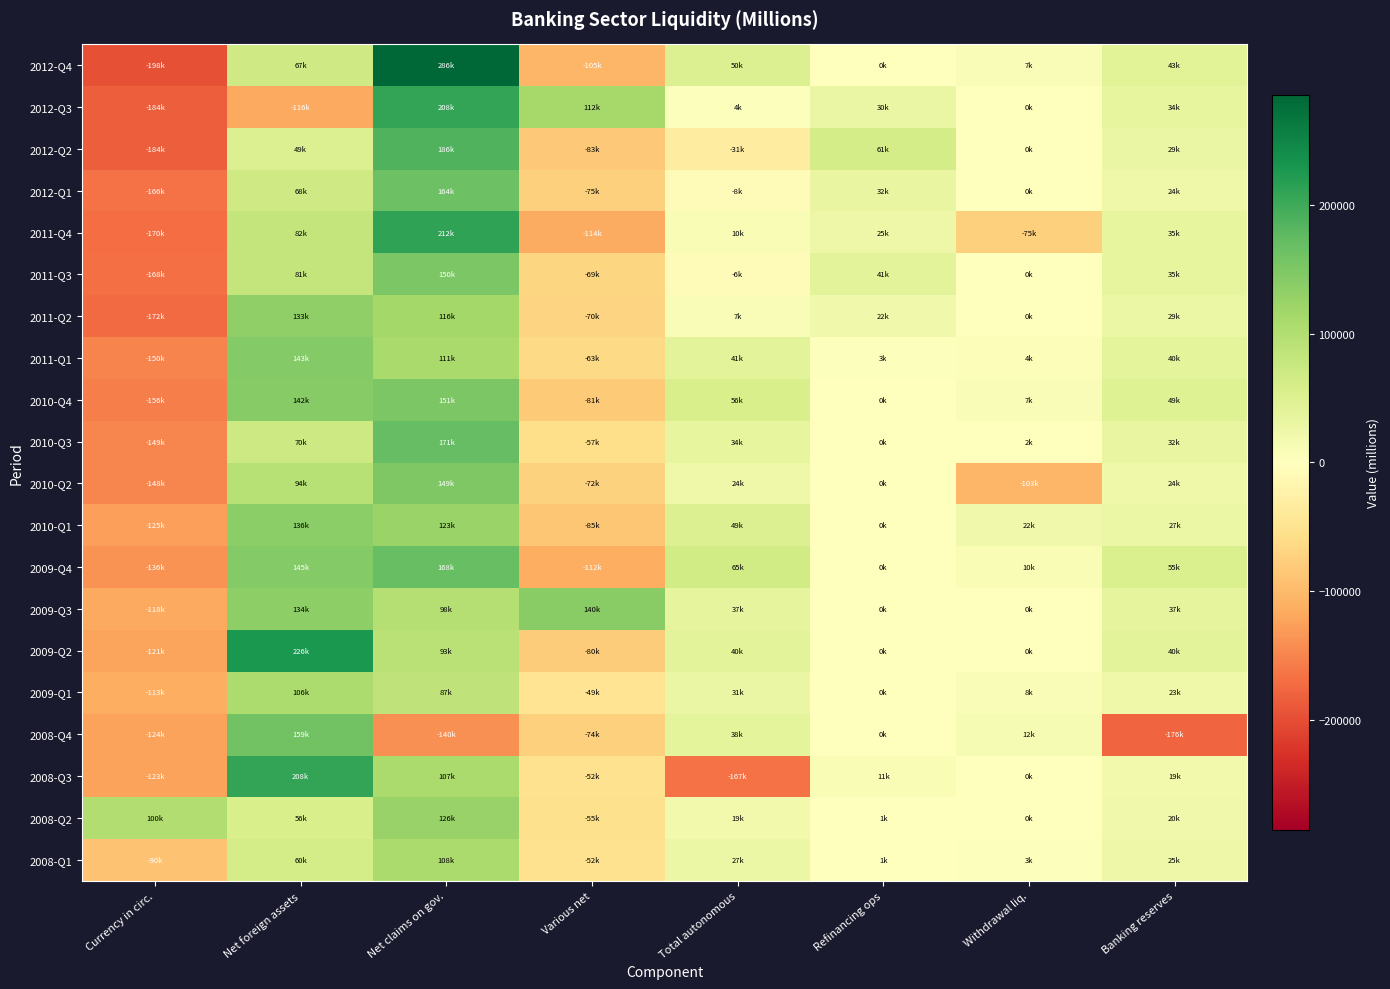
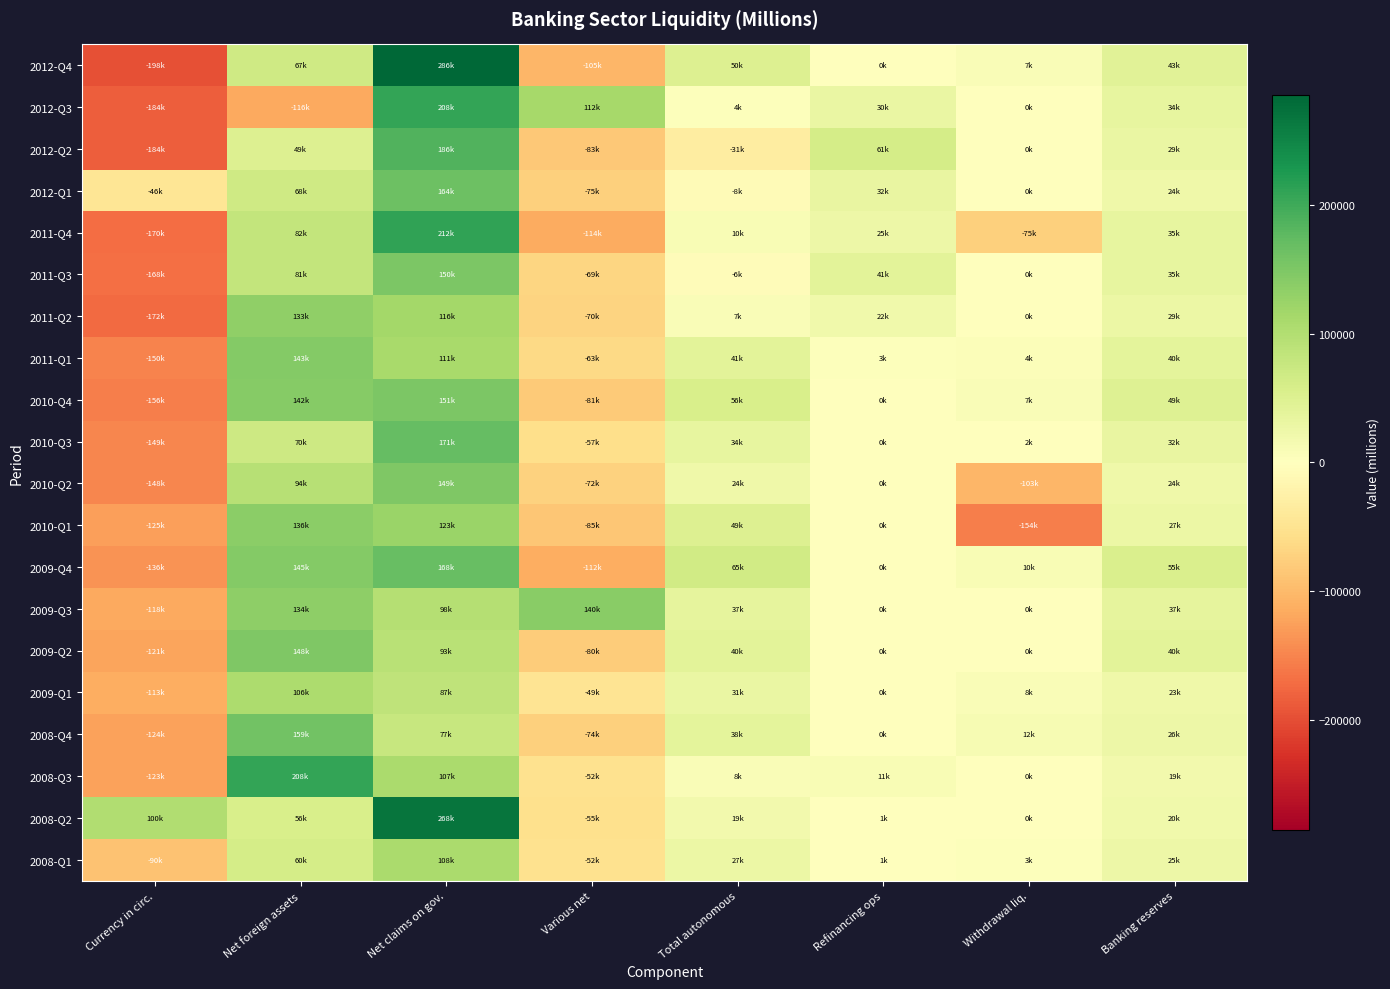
  {
    "2012-Q4": {
      "Currency in circ.": "-198k",
      "Net foreign assets": "67k",
      "Net claims on gov.": "286k",
      "Various net": "-105k",
      "Total autonomous": "50k",
      "Refinancing ops": "0k",
      "Withdrawal liq.": "7k",
      "Banking reserves": "43k"
    },
    "2012-Q3": {
      "Currency in circ.": "-184k",
      "Net foreign assets": "-116k",
      "Net claims on gov.": "208k",
      "Various net": "112k",
      "Total autonomous": "4k",
      "Refinancing ops": "30k",
      "Withdrawal liq.": "0k",
      "Banking reserves": "34k"
    },
    "2012-Q2": {
      "Currency in circ.": "-184k",
      "Net foreign assets": "49k",
      "Net claims on gov.": "186k",
      "Various net": "-83k",
      "Total autonomous": "-31k",
      "Refinancing ops": "61k",
      "Withdrawal liq.": "0k",
      "Banking reserves": "29k"
    },
    "2012-Q1": {
-     "Currency in circ.": "-166k",
+     "Currency in circ.": "-46k",
      "Net foreign assets": "68k",
      "Net claims on gov.": "164k",
      "Various net": "-75k",
      "Total autonomous": "-8k",
      "Refinancing ops": "32k",
      "Withdrawal liq.": "0k",
      "Banking reserves": "24k"
    },
    "2011-Q4": {
      "Currency in circ.": "-170k",
      "Net foreign assets": "82k",
      "Net claims on gov.": "212k",
      "Various net": "-114k",
      "Total autonomous": "10k",
      "Refinancing ops": "25k",
      "Withdrawal liq.": "-75k",
      "Banking reserves": "35k"
    },
    "2011-Q3": {
      "Currency in circ.": "-168k",
      "Net foreign assets": "81k",
      "Net claims on gov.": "150k",
      "Various net": "-69k",
      "Total autonomous": "-6k",
      "Refinancing ops": "41k",
      "Withdrawal liq.": "0k",
      "Banking reserves": "35k"
    },
    "2011-Q2": {
      "Currency in circ.": "-172k",
      "Net foreign assets": "133k",
      "Net claims on gov.": "116k",
      "Various net": "-70k",
      "Total autonomous": "7k",
      "Refinancing ops": "22k",
      "Withdrawal liq.": "0k",
      "Banking reserves": "29k"
    },
    "2011-Q1": {
      "Currency in circ.": "-150k",
      "Net foreign assets": "143k",
      "Net claims on gov.": "111k",
      "Various net": "-63k",
      "Total autonomous": "41k",
      "Refinancing ops": "3k",
      "Withdrawal liq.": "4k",
      "Banking reserves": "40k"
    },
    "2010-Q4": {
      "Currency in circ.": "-156k",
      "Net foreign assets": "142k",
      "Net claims on gov.": "151k",
      "Various net": "-81k",
      "Total autonomous": "56k",
      "Refinancing ops": "0k",
      "Withdrawal liq.": "7k",
      "Banking reserves": "49k"
    },
    "2010-Q3": {
      "Currency in circ.": "-149k",
      "Net foreign assets": "70k",
      "Net claims on gov.": "171k",
      "Various net": "-57k",
      "Total autonomous": "34k",
      "Refinancing ops": "0k",
      "Withdrawal liq.": "2k",
      "Banking reserves": "32k"
    },
    "2010-Q2": {
      "Currency in circ.": "-148k",
      "Net foreign assets": "94k",
      "Net claims on gov.": "149k",
      "Various net": "-72k",
      "Total autonomous": "24k",
      "Refinancing ops": "0k",
      "Withdrawal liq.": "-103k",
      "Banking reserves": "24k"
    },
    "2010-Q1": {
      "Currency in circ.": "-125k",
      "Net foreign assets": "136k",
      "Net claims on gov.": "123k",
      "Various net": "-85k",
      "Total autonomous": "49k",
      "Refinancing ops": "0k",
-     "Withdrawal liq.": "22k",
+     "Withdrawal liq.": "-154k",
      "Banking reserves": "27k"
    },
    "2009-Q4": {
      "Currency in circ.": "-136k",
      "Net foreign assets": "145k",
      "Net claims on gov.": "168k",
      "Various net": "-112k",
      "Total autonomous": "65k",
      "Refinancing ops": "0k",
      "Withdrawal liq.": "10k",
      "Banking reserves": "55k"
    },
    "2009-Q3": {
      "Currency in circ.": "-118k",
      "Net foreign assets": "134k",
      "Net claims on gov.": "98k",
      "Various net": "140k",
      "Total autonomous": "37k",
      "Refinancing ops": "0k",
      "Withdrawal liq.": "0k",
      "Banking reserves": "37k"
    },
    "2009-Q2": {
      "Currency in circ.": "-121k",
-     "Net foreign assets": "226k",
+     "Net foreign assets": "148k",
      "Net claims on gov.": "93k",
      "Various net": "-80k",
      "Total autonomous": "40k",
      "Refinancing ops": "0k",
      "Withdrawal liq.": "0k",
      "Banking reserves": "40k"
    },
    "2009-Q1": {
      "Currency in circ.": "-113k",
      "Net foreign assets": "106k",
      "Net claims on gov.": "87k",
      "Various net": "-49k",
      "Total autonomous": "31k",
      "Refinancing ops": "0k",
      "Withdrawal liq.": "8k",
      "Banking reserves": "23k"
    },
    "2008-Q4": {
      "Currency in circ.": "-124k",
      "Net foreign assets": "159k",
-     "Net claims on gov.": "-140k",
+     "Net claims on gov.": "77k",
      "Various net": "-74k",
      "Total autonomous": "38k",
      "Refinancing ops": "0k",
      "Withdrawal liq.": "12k",
-     "Banking reserves": "-176k"
+     "Banking reserves": "26k"
    },
    "2008-Q3": {
      "Currency in circ.": "-123k",
      "Net foreign assets": "208k",
      "Net claims on gov.": "107k",
      "Various net": "-52k",
-     "Total autonomous": "-167k",
+     "Total autonomous": "8k",
      "Refinancing ops": "11k",
      "Withdrawal liq.": "0k",
      "Banking reserves": "19k"
    },
    "2008-Q2": {
      "Currency in circ.": "100k",
      "Net foreign assets": "56k",
-     "Net claims on gov.": "126k",
+     "Net claims on gov.": "268k",
      "Various net": "-55k",
      "Total autonomous": "19k",
      "Refinancing ops": "1k",
      "Withdrawal liq.": "0k",
      "Banking reserves": "20k"
    },
    "2008-Q1": {
      "Currency in circ.": "-90k",
      "Net foreign assets": "60k",
      "Net claims on gov.": "108k",
      "Various net": "-52k",
      "Total autonomous": "27k",
      "Refinancing ops": "1k",
      "Withdrawal liq.": "3k",
      "Banking reserves": "25k"
    }
  }
